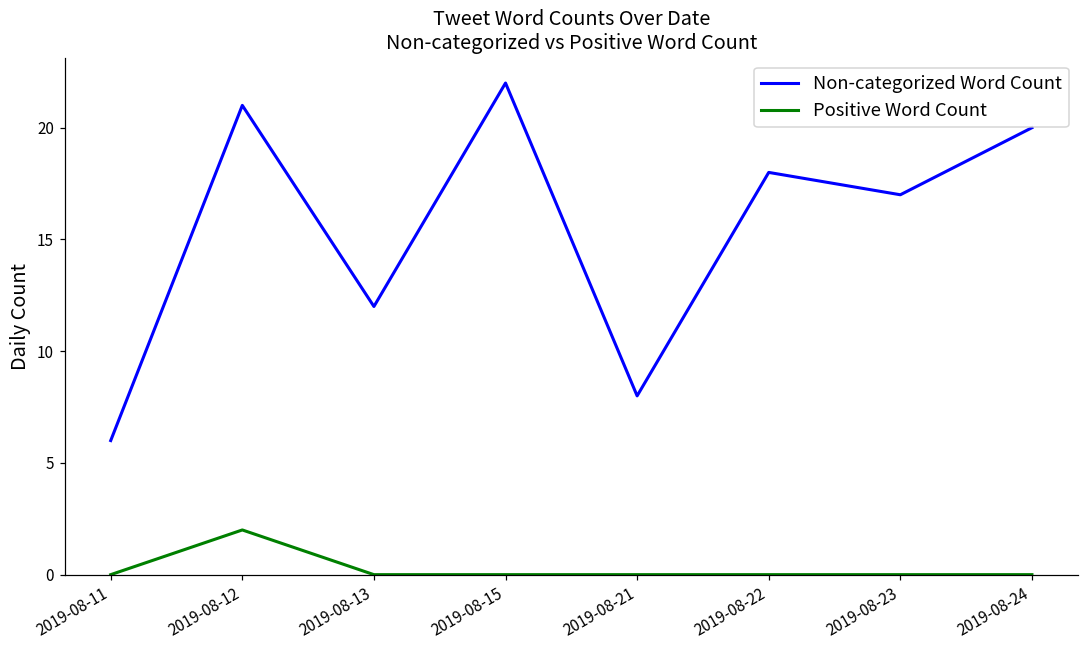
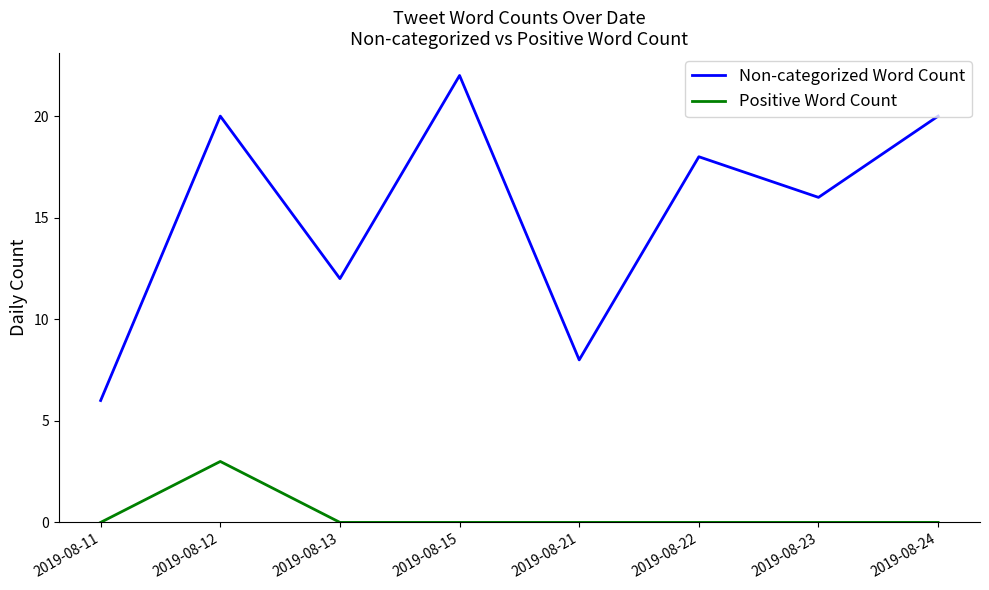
  {
    "Non-categorized Word Count": {
      "2019-08-11": 6,
-     "2019-08-12": 21,
+     "2019-08-12": 20,
      "2019-08-13": 12,
      "2019-08-15": 22,
      "2019-08-21": 8,
      "2019-08-22": 18,
-     "2019-08-23": 17
+     "2019-08-23": 16
    },
    "Positive Word Count": {
      "2019-08-11": 0,
-     "2019-08-12": 2,
+     "2019-08-12": 3,
      "2019-08-13": 0,
      "2019-08-15": 0,
      "2019-08-21": 0,
      "2019-08-22": 0,
      "2019-08-23": 0,
      "2019-08-24": 0
    }
  }
